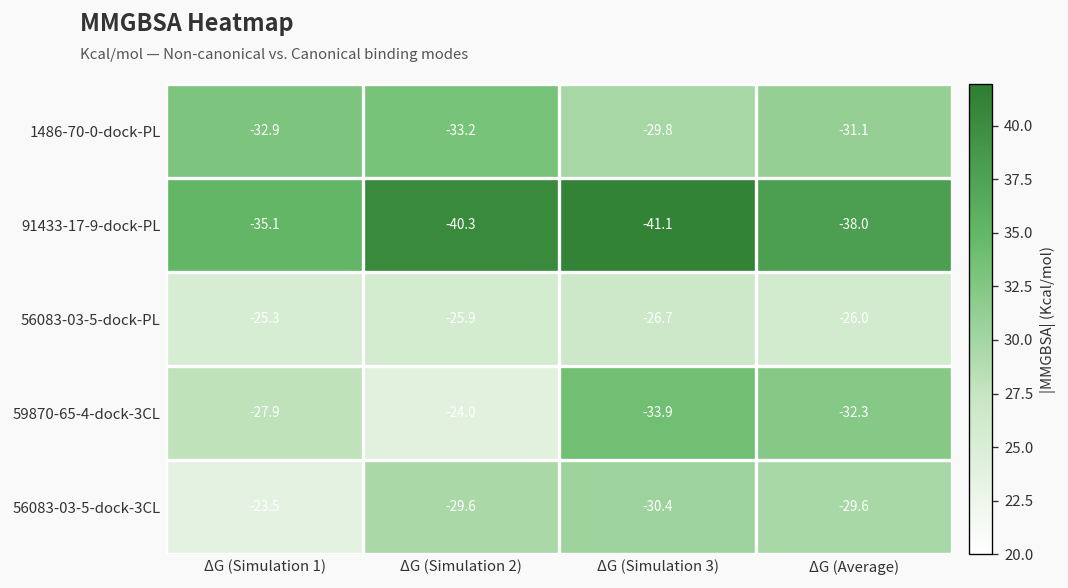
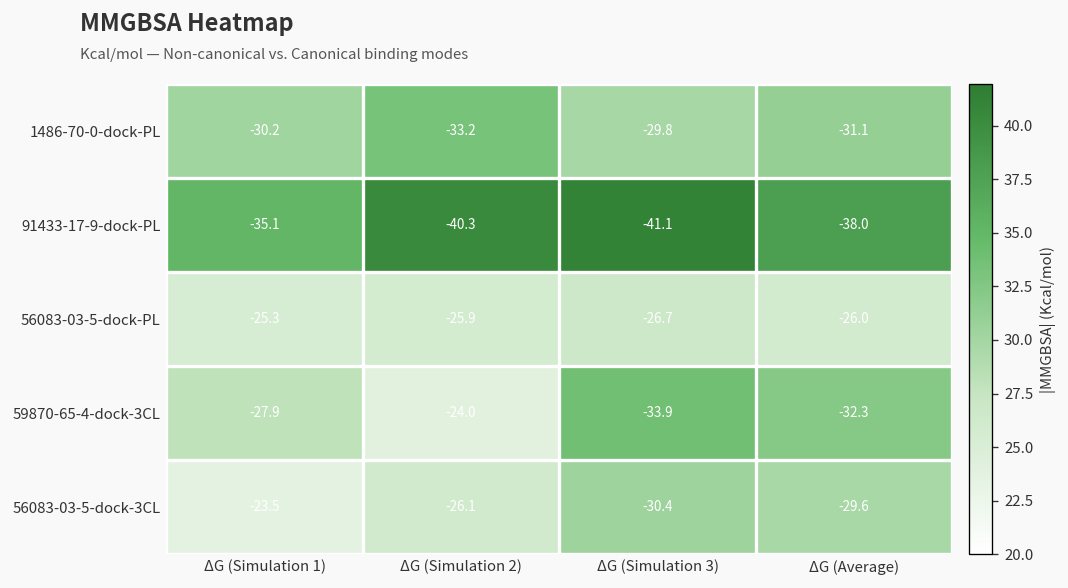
  {
    "1486-70-0-dock-PL": {
-     "ΔG (Simulation 1)": -32.9,
+     "ΔG (Simulation 1)": -30.2,
      "ΔG (Simulation 2)": -33.2,
      "ΔG (Simulation 3)": -29.8,
      "ΔG (Average)": -31.1
    },
    "91433-17-9-dock-PL": {
      "ΔG (Simulation 1)": -35.1,
      "ΔG (Simulation 2)": -40.3,
      "ΔG (Simulation 3)": -41.1,
      "ΔG (Average)": -38.0
    },
    "56083-03-5-dock-PL": {
      "ΔG (Simulation 2)": -25.9,
      "ΔG (Simulation 3)": -26.7,
      "ΔG (Average)": -26.0
    },
    "59870-65-4-dock-3CL": {
      "ΔG (Simulation 1)": -27.9,
      "ΔG (Simulation 3)": -33.9,
      "ΔG (Average)": -32.3
    },
    "56083-03-5-dock-3CL": {
-     "ΔG (Simulation 2)": -29.6,
+     "ΔG (Simulation 2)": -26.1,
      "ΔG (Simulation 3)": -30.4,
      "ΔG (Average)": -29.6
    }
  }
